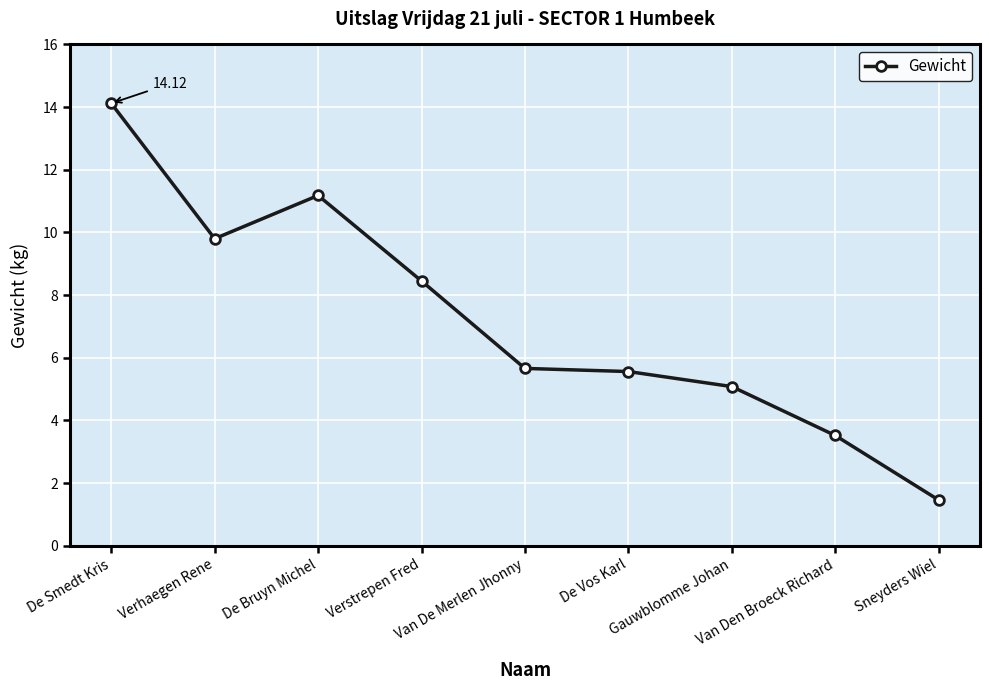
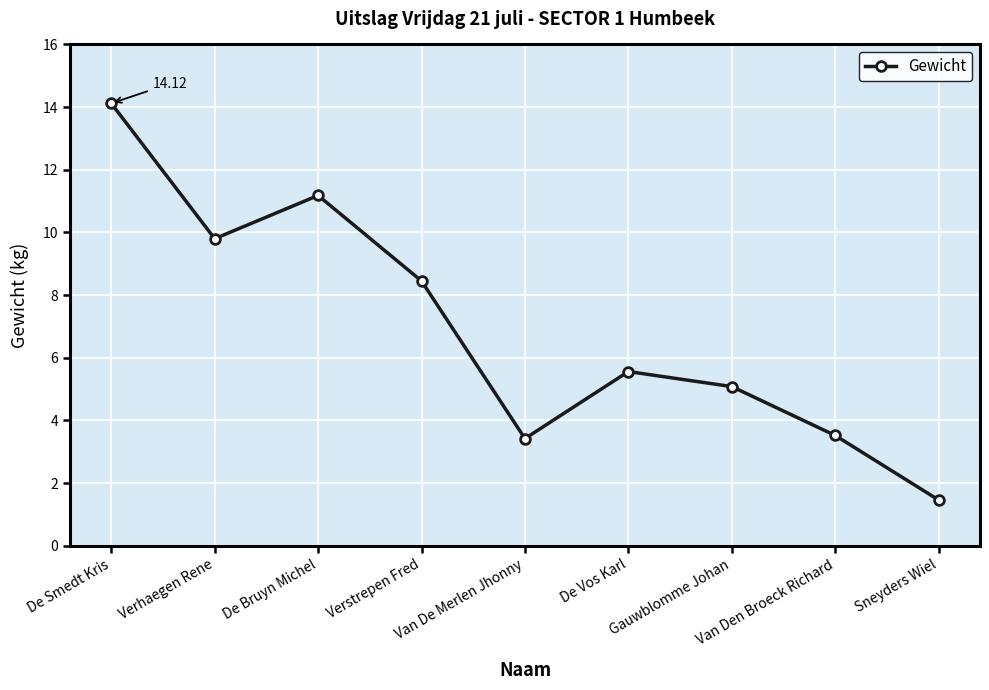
  {
    "Verhaegen Rene": 9.8,
    "De Bruyn Michel": 11.2,
    "Verstrepen Fred": 8.5,
-   "Van De Merlen Jhonny": 5.7,
+   "Van De Merlen Jhonny": 3.4,
    "De Vos Karl": 5.6,
    "Gauwblomme Johan": 5.1,
    "Van Den Broeck Richard": 3.5,
    "Sneyders Wiel": 1.5
  }
